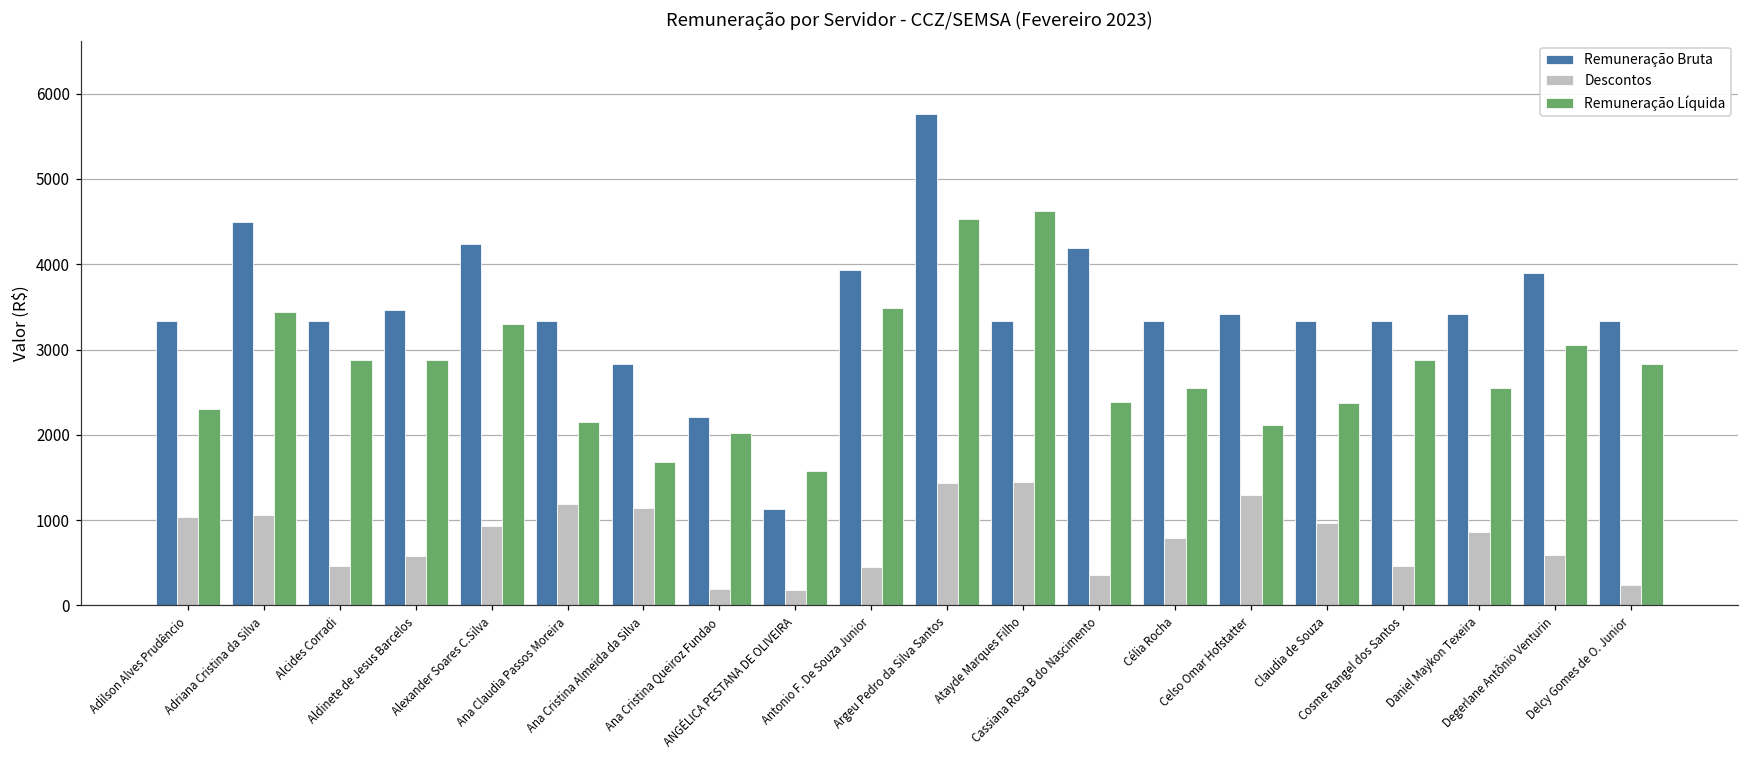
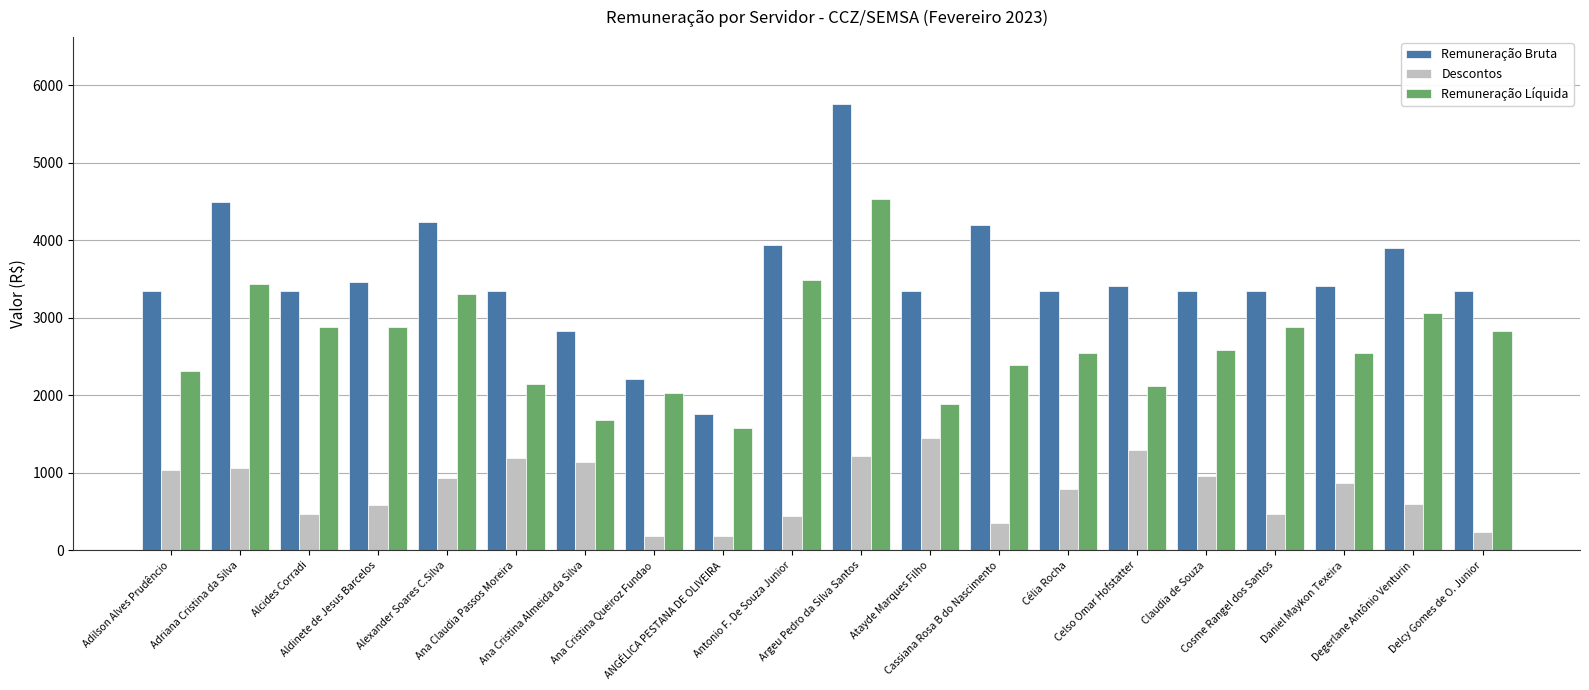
  {
    "Remuneração Bruta": {
      "Adilson Alves Prudêncio": 3300,
      "Adriana Cristina da Silva": 4500,
      "Alcides Corradi": 3300,
      "Aldinete de Jesus Barcelos": 3500,
      "Alexander Soares C.Silva": 4200,
      "Ana Claudia Passos Moreira": 3300,
      "Ana Cristina Almeida da Silva": 2800,
      "Ana Cristina Queiroz Fundao": 2200,
-     "ANGÉLICA PESTANA DE OLIVEIRA": 1100,
+     "ANGÉLICA PESTANA DE OLIVEIRA": 1800,
      "Antonio F. De Souza Junior": 3900,
      "Argeu Pedro da Silva Santos": 5800,
      "Atayde Marques Filho": 3300,
      "Cassiana Rosa B do Nascimento": 4200,
      "Célia Rocha": 3300,
      "Celso Omar Hofstatter": 3400,
      "Claudia de Souza": 3300,
      "Cosme Rangel dos Santos": 3300,
      "Daniel Maykon Texeira": 3400,
      "Degerlane Antônio Venturin": 3900,
      "Delcy Gomes de O. Junior": 3300
    },
    "Descontos": {
      "Adilson Alves Prudêncio": 1000,
      "Adriana Cristina da Silva": 1100,
      "Alcides Corradi": 500,
      "Aldinete de Jesus Barcelos": 600,
      "Alexander Soares C.Silva": 900,
      "Ana Claudia Passos Moreira": 1200,
      "Ana Cristina Almeida da Silva": 1100,
      "Ana Cristina Queiroz Fundao": 200,
      "ANGÉLICA PESTANA DE OLIVEIRA": 200,
      "Antonio F. De Souza Junior": 400,
-     "Argeu Pedro da Silva Santos": 1400,
+     "Argeu Pedro da Silva Santos": 1200,
      "Atayde Marques Filho": 1400,
      "Cassiana Rosa B do Nascimento": 400,
      "Célia Rocha": 800,
      "Celso Omar Hofstatter": 1300,
      "Claudia de Souza": 1000,
      "Cosme Rangel dos Santos": 500,
      "Daniel Maykon Texeira": 900,
      "Degerlane Antônio Venturin": 600,
      "Delcy Gomes de O. Junior": 200
    },
    "Remuneração Líquida": {
      "Adilson Alves Prudêncio": 2300,
      "Adriana Cristina da Silva": 3400,
      "Alcides Corradi": 2900,
      "Aldinete de Jesus Barcelos": 2900,
      "Alexander Soares C.Silva": 3300,
      "Ana Claudia Passos Moreira": 2100,
      "Ana Cristina Almeida da Silva": 1700,
      "Ana Cristina Queiroz Fundao": 2000,
      "ANGÉLICA PESTANA DE OLIVEIRA": 1600,
      "Antonio F. De Souza Junior": 3500,
      "Argeu Pedro da Silva Santos": 4500,
-     "Atayde Marques Filho": 4600,
+     "Atayde Marques Filho": 1900,
      "Cassiana Rosa B do Nascimento": 2400,
      "Célia Rocha": 2500,
      "Celso Omar Hofstatter": 2100,
-     "Claudia de Souza": 2400,
+     "Claudia de Souza": 2600,
      "Cosme Rangel dos Santos": 2900,
      "Daniel Maykon Texeira": 2500,
      "Degerlane Antônio Venturin": 3100,
      "Delcy Gomes de O. Junior": 2800
    }
  }
